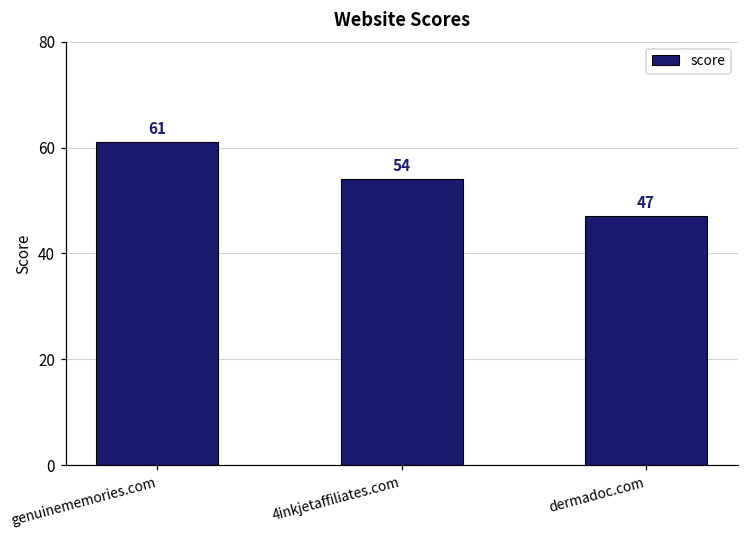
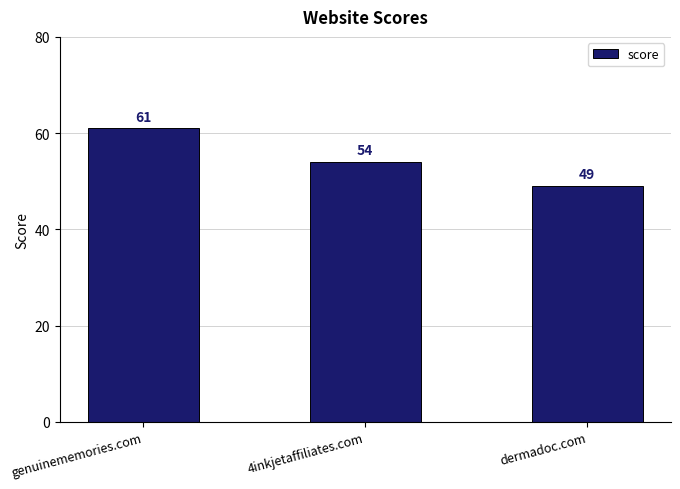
  {
    "genuinememories.com": 61,
    "4inkjetaffiliates.com": 54,
-   "dermadoc.com": 47
+   "dermadoc.com": 49
  }
